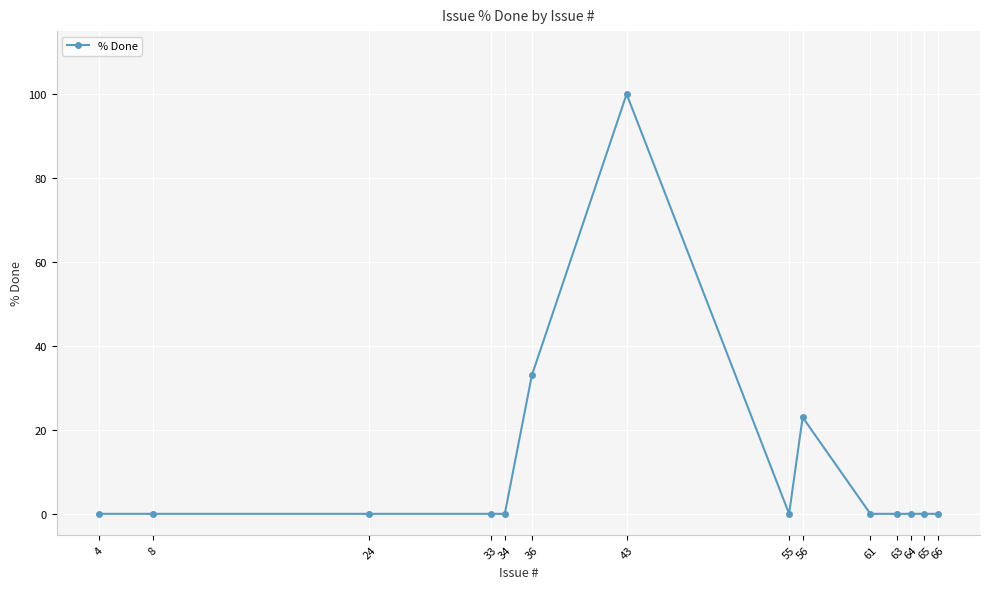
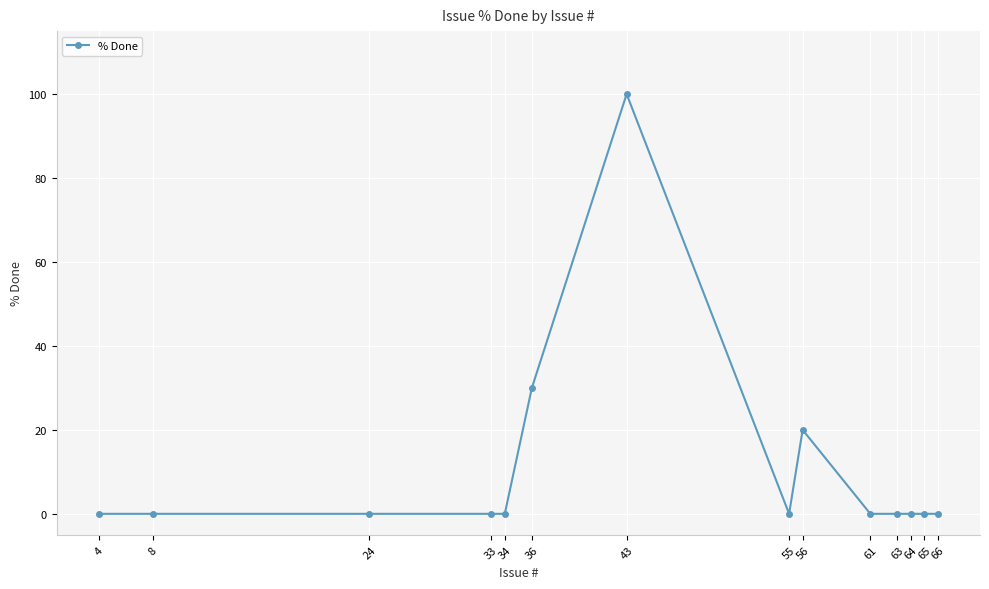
  {
    "4": 0,
    "8": 0,
    "24": 0,
    "33": 0,
    "34": 0,
-   "36": 33,
+   "36": 30,
    "43": 100,
    "55": 0,
-   "56": 23,
+   "56": 20,
    "61": 0,
    "63": 0,
    "64": 0,
    "65": 0,
    "66": 0
  }
